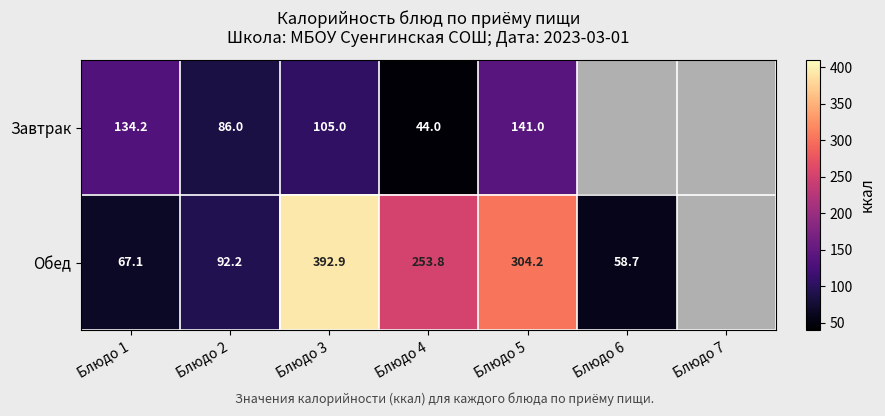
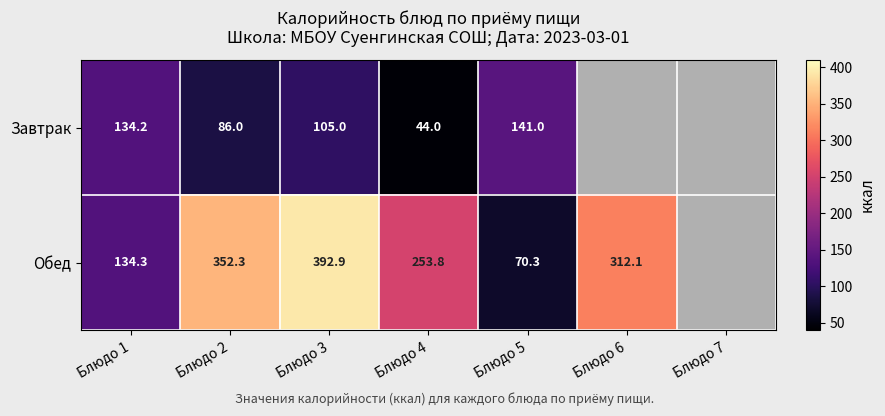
  {
    "Завтрак": {
      "Блюдо 1": 134.2,
      "Блюдо 2": 86.0,
      "Блюдо 3": 105.0,
      "Блюдо 4": 44.0,
      "Блюдо 5": 141.0
    },
    "Обед": {
-     "Блюдо 1": 67.1,
-     "Блюдо 2": 92.2,
+     "Блюдо 1": 134.3,
+     "Блюдо 2": 352.3,
      "Блюдо 3": 392.9,
      "Блюдо 4": 253.8,
-     "Блюдо 5": 304.2,
-     "Блюдо 6": 58.7
+     "Блюдо 5": 70.3,
+     "Блюдо 6": 312.1
    }
  }
